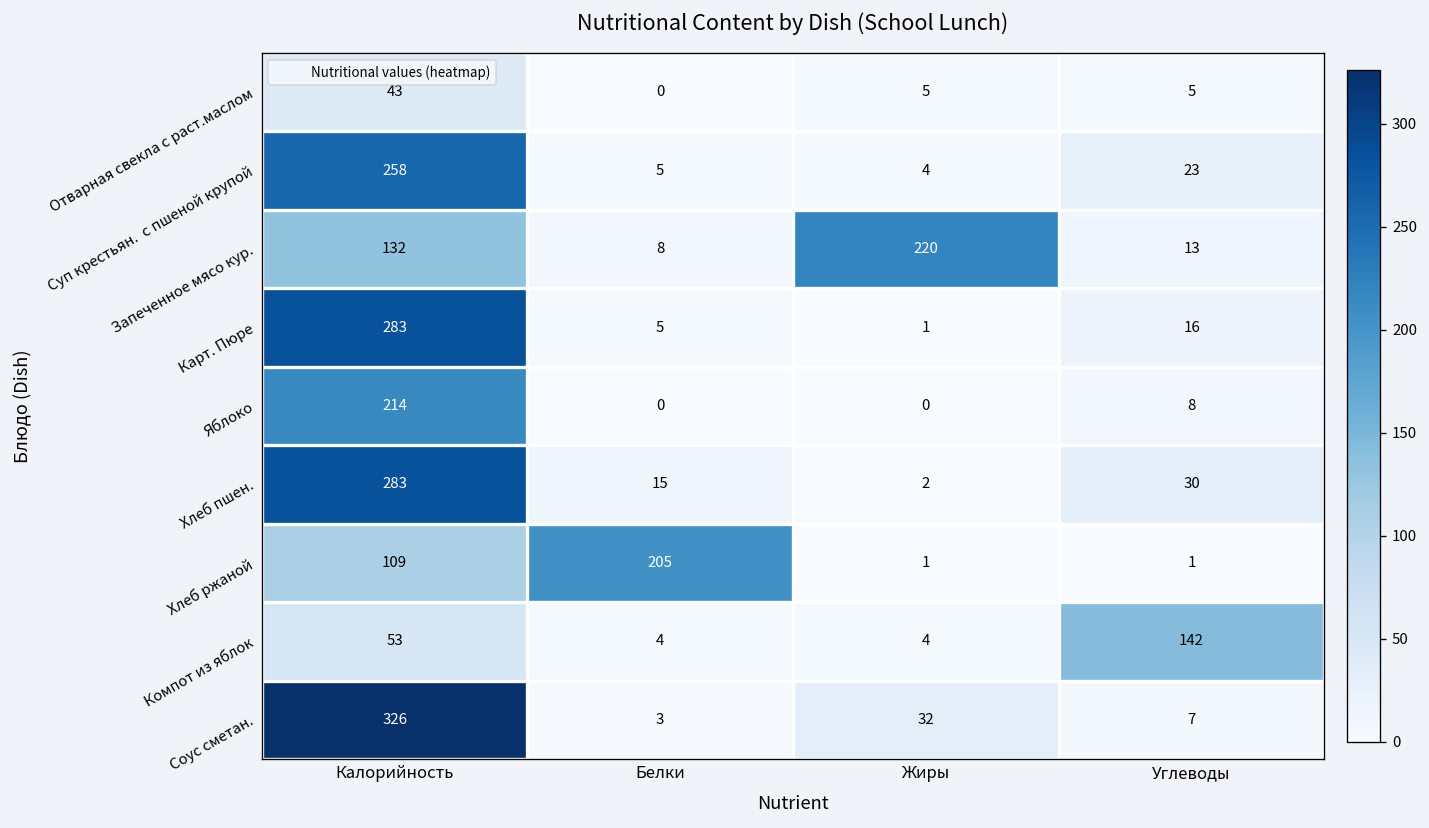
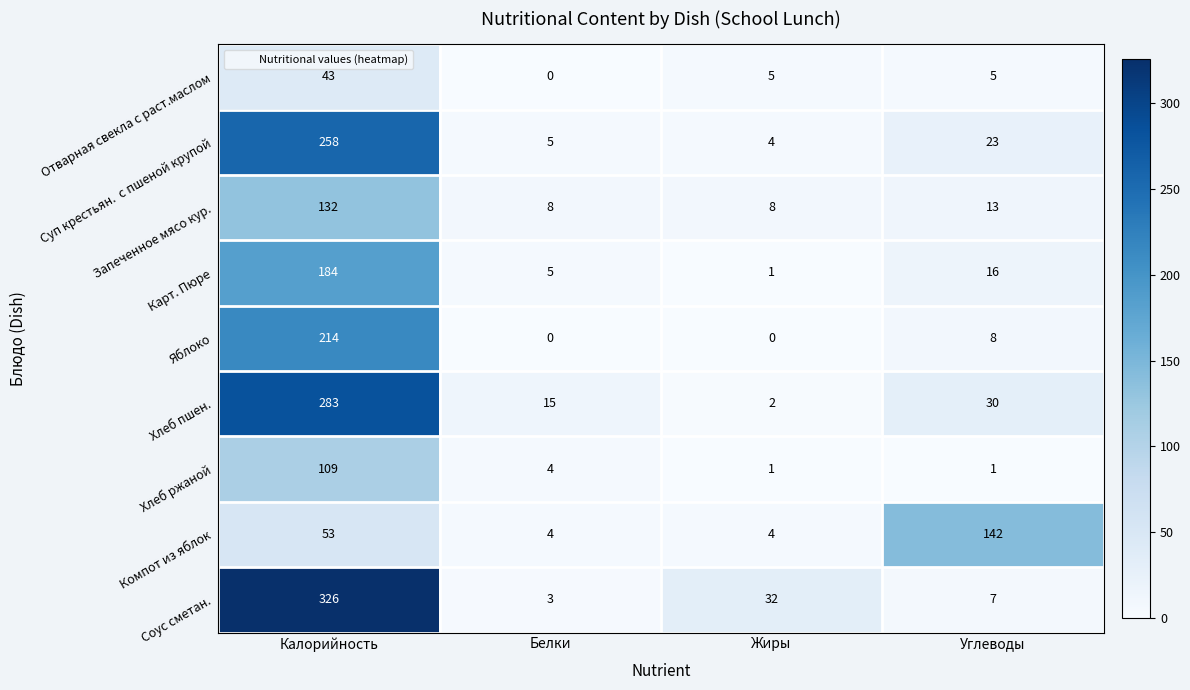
  {
    "Отварная свекла с раст.маслом": {
      "Калорийность": 43,
      "Белки": 0,
      "Жиры": 5,
      "Углеводы": 5
    },
    "Суп крестьян. с пшеной крупой": {
      "Калорийность": 258,
      "Белки": 5,
      "Жиры": 4,
      "Углеводы": 23
    },
    "Запеченное мясо кур.": {
      "Калорийность": 132,
      "Белки": 8,
-     "Жиры": 220,
+     "Жиры": 8,
      "Углеводы": 13
    },
    "Карт. Пюре": {
-     "Калорийность": 283,
+     "Калорийность": 184,
      "Белки": 5,
      "Жиры": 1,
      "Углеводы": 16
    },
    "Яблоко": {
      "Калорийность": 214,
      "Белки": 0,
      "Жиры": 0,
      "Углеводы": 8
    },
    "Хлеб пшен.": {
      "Калорийность": 283,
      "Белки": 15,
      "Жиры": 2,
      "Углеводы": 30
    },
    "Хлеб ржаной": {
      "Калорийность": 109,
-     "Белки": 205,
+     "Белки": 4,
      "Жиры": 1,
      "Углеводы": 1
    },
    "Компот из яблок": {
      "Калорийность": 53,
      "Белки": 4,
      "Жиры": 4,
      "Углеводы": 142
    },
    "Соус сметан.": {
      "Калорийность": 326,
      "Белки": 3,
      "Жиры": 32,
      "Углеводы": 7
    }
  }
